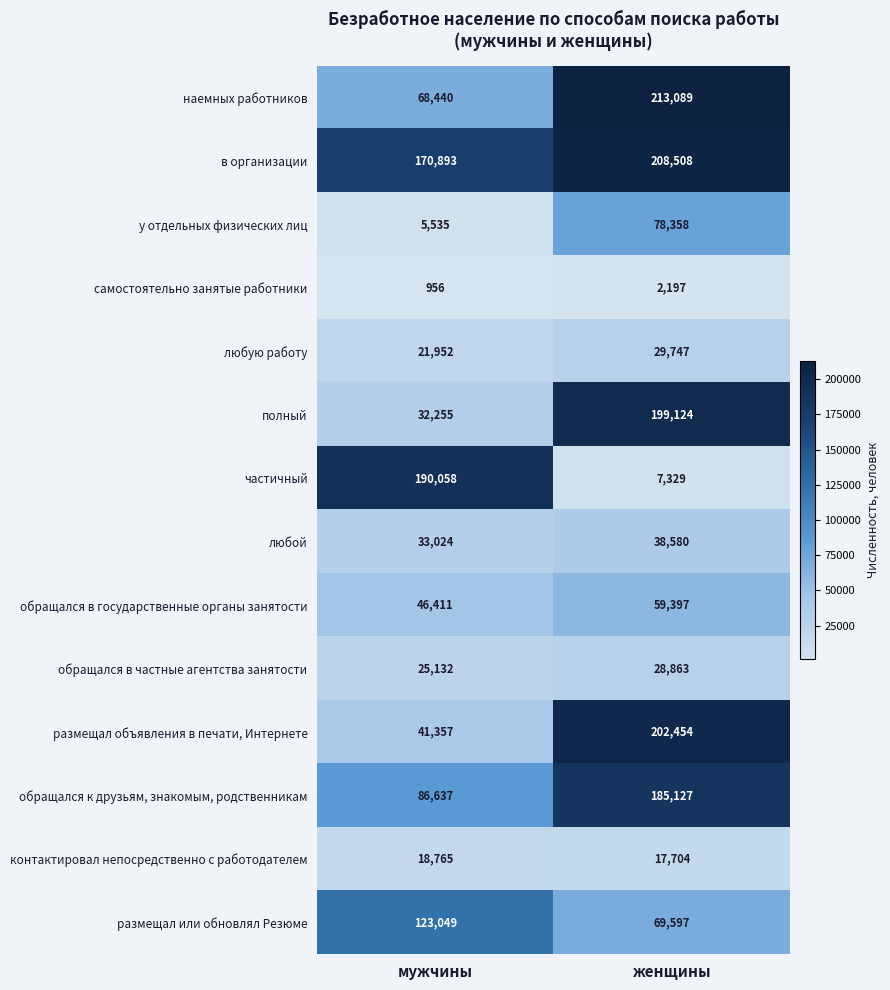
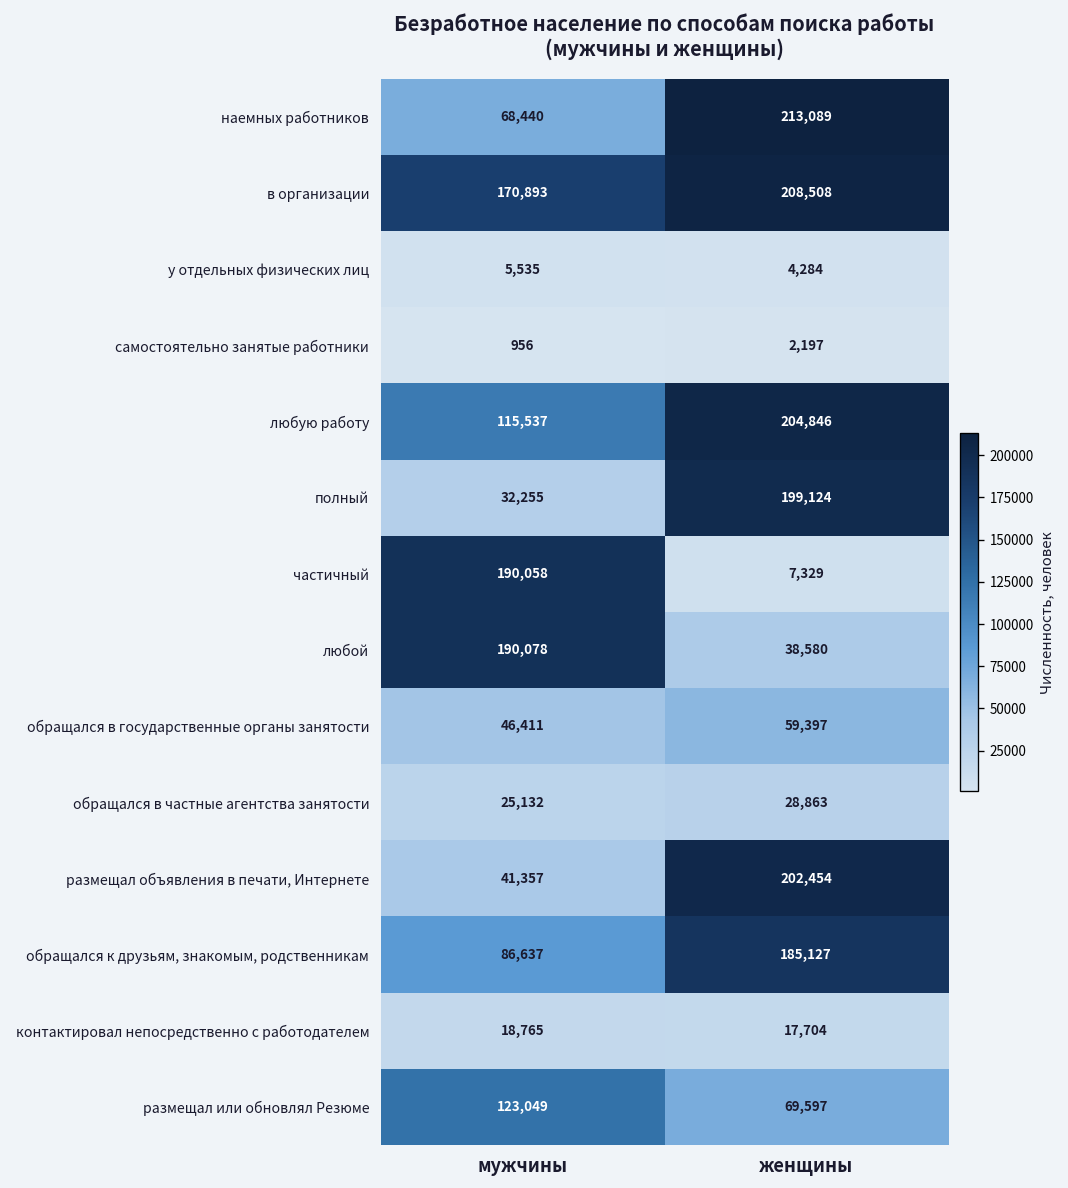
  {
    "наемных работников": {
      "мужчины": "68,440",
      "женщины": "213,089"
    },
    "в организации": {
      "мужчины": "170,893",
      "женщины": "208,508"
    },
    "у отдельных физических лиц": {
      "мужчины": "5,535",
-     "женщины": "78,358"
+     "женщины": "4,284"
    },
    "самостоятельно занятые работники": {
      "мужчины": "956",
      "женщины": "2,197"
    },
    "любую работу": {
-     "мужчины": "21,952",
-     "женщины": "29,747"
+     "мужчины": "115,537",
+     "женщины": "204,846"
    },
    "полный": {
      "мужчины": "32,255",
      "женщины": "199,124"
    },
    "частичный": {
      "мужчины": "190,058",
      "женщины": "7,329"
    },
    "любой": {
-     "мужчины": "33,024",
+     "мужчины": "190,078",
      "женщины": "38,580"
    },
    "обращался в государственные органы занятости": {
      "мужчины": "46,411",
      "женщины": "59,397"
    },
    "обращался в частные агентства занятости": {
      "мужчины": "25,132",
      "женщины": "28,863"
    },
    "размещал объявления в печати, Интернете": {
      "мужчины": "41,357",
      "женщины": "202,454"
    },
    "обращался к друзьям, знакомым, родственникам": {
      "мужчины": "86,637",
      "женщины": "185,127"
    },
    "контактировал непосредственно с работодателем": {
      "мужчины": "18,765",
      "женщины": "17,704"
    },
    "размещал или обновлял Резюме": {
      "мужчины": "123,049",
      "женщины": "69,597"
    }
  }
